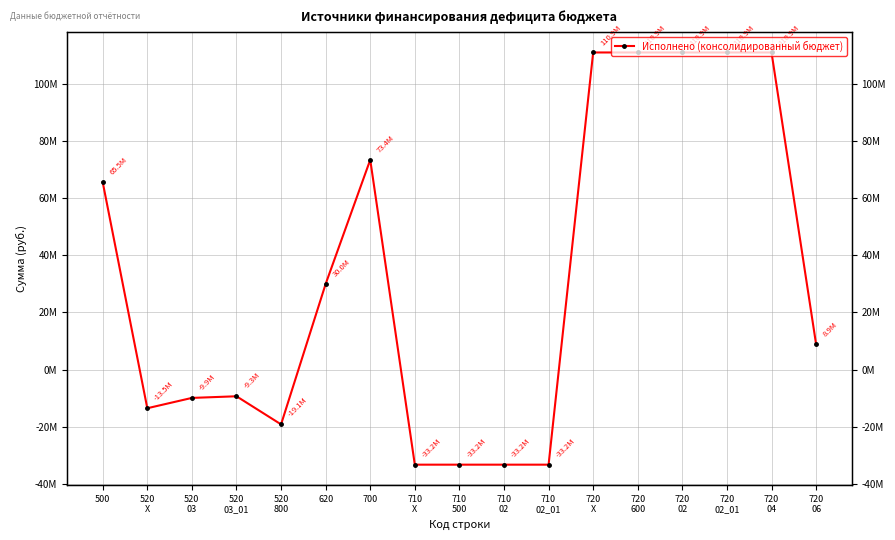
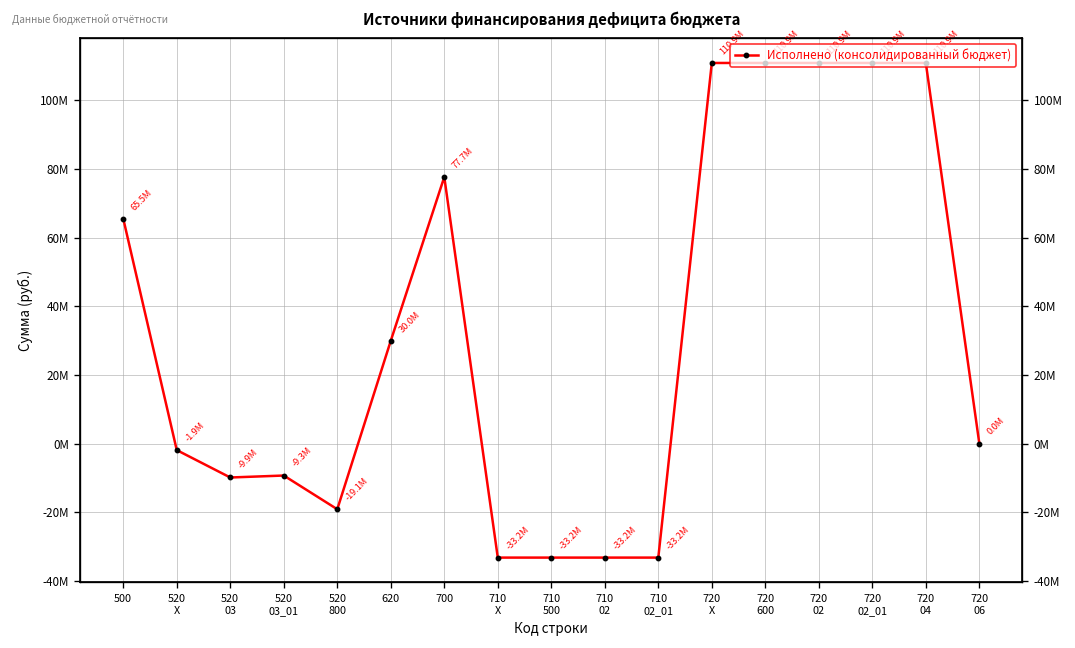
  {
    "500": "65.5M",
-   "520 X": "-13.5M",
+   "520 X": "-1.9M",
    "520 03": "-9.9M",
    "520 03_01": "-9.3M",
    "520 800": "-19.1M",
    "620": "30.0M",
-   "700": "73.4M",
+   "700": "77.7M",
    "710 X": "-33.2M",
    "710 500": "-33.2M",
    "710 02": "-33.2M",
    "710 02_01": "-33.2M",
-   "720 06": "8.9M"
+   "720 06": "0.0M"
  }
